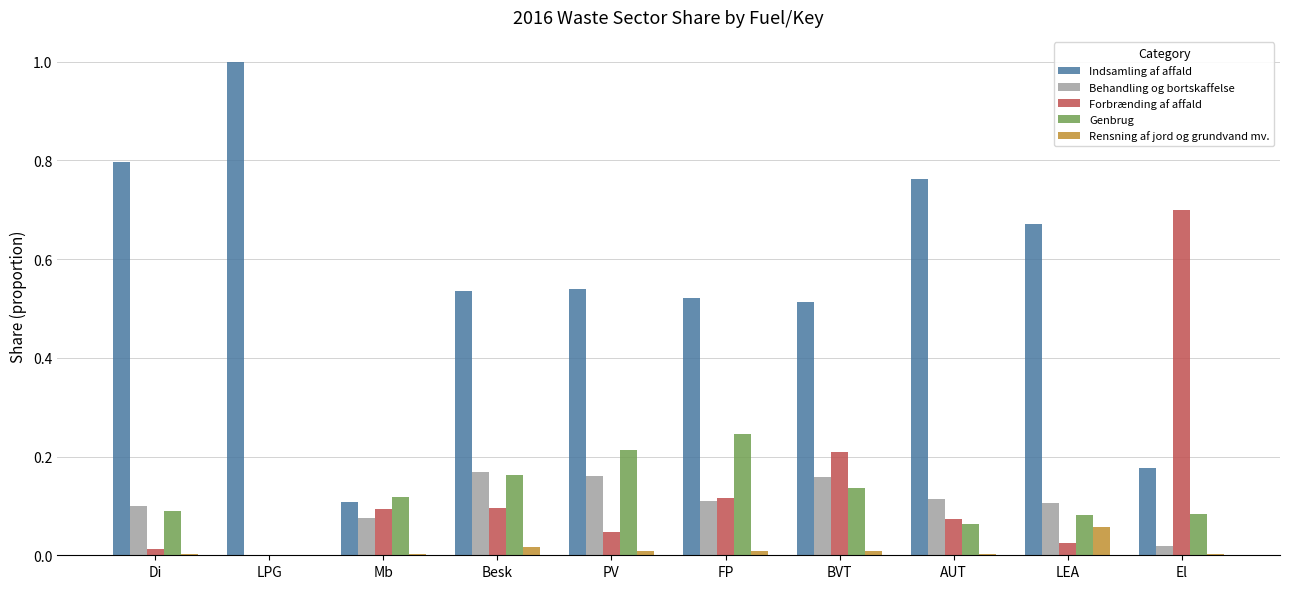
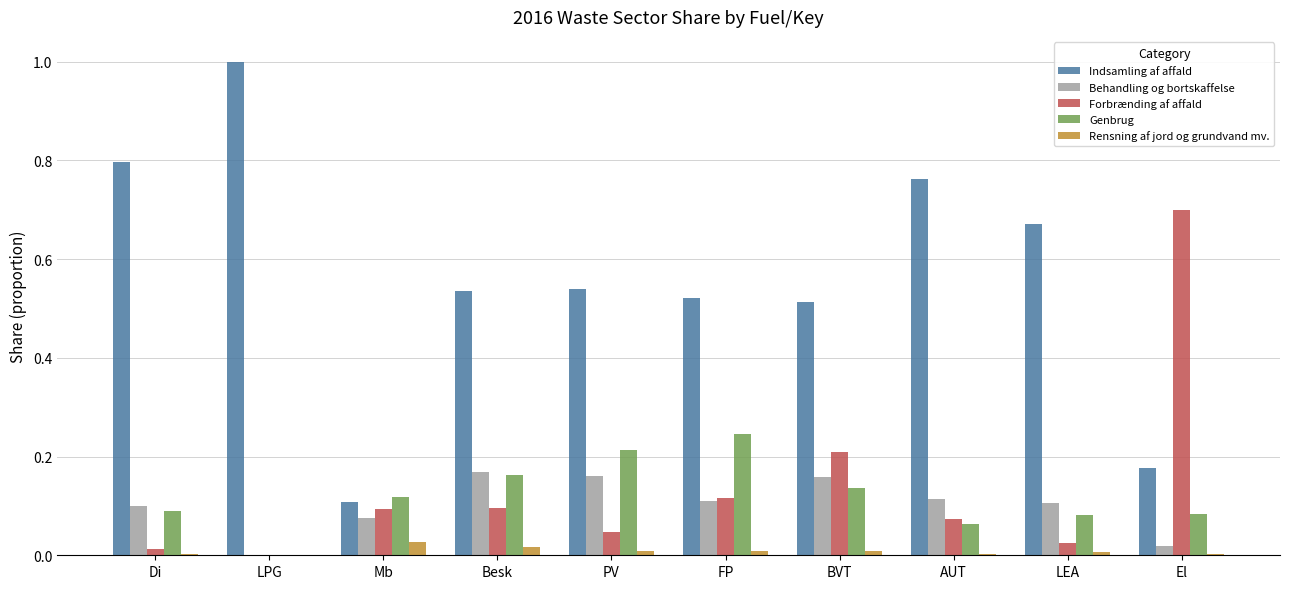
  {
    "Indsamling af affald": {
      "Di": 0.80,
      "LPG": 1.00,
      "Mb": 0.11,
      "Besk": 0.54,
      "PV": 0.54,
      "FP": 0.52,
      "BVT": 0.51,
      "AUT": 0.76,
      "LEA": 0.67,
      "El": 0.18
    },
    "Behandling og bortskaffelse": {
      "Di": 0.10,
      "LPG": 0.00,
      "Mb": 0.08,
      "Besk": 0.17,
      "PV": 0.16,
      "FP": 0.11,
      "BVT": 0.16,
      "AUT": 0.11,
      "LEA": 0.11,
      "El": 0.02
    },
    "Forbrænding af affald": {
      "Di": 0.01,
      "LPG": 0.00,
      "Mb": 0.09,
      "Besk": 0.10,
      "PV": 0.05,
      "FP": 0.12,
      "BVT": 0.21,
      "AUT": 0.07,
      "LEA": 0.02,
      "El": 0.70
    },
    "Genbrug": {
      "Di": 0.09,
      "LPG": 0.00,
      "Mb": 0.12,
      "Besk": 0.16,
      "PV": 0.21,
      "FP": 0.25,
      "BVT": 0.14,
      "AUT": 0.06,
      "LEA": 0.08,
      "El": 0.08
    },
    "Rensning af jord og grundvand mv.": {
      "LPG": 0.00,
-     "Mb": 0.00,
+     "Mb": 0.03,
      "Besk": 0.02,
      "PV": 0.01,
      "FP": 0.01,
      "BVT": 0.01,
-     "LEA": 0.06
+     "LEA": 0.01
    }
  }
